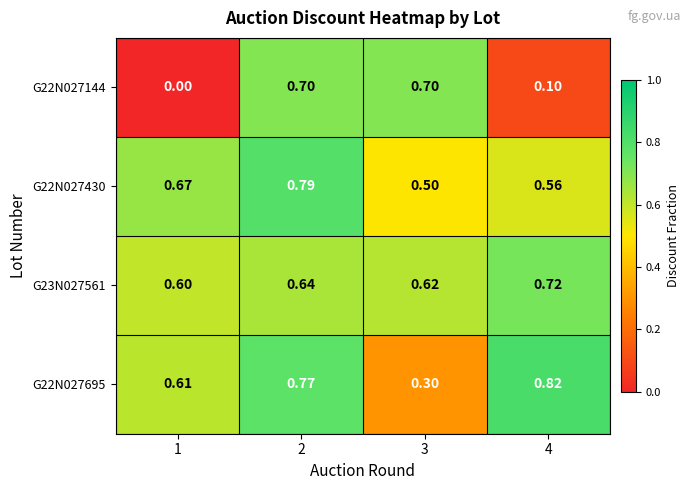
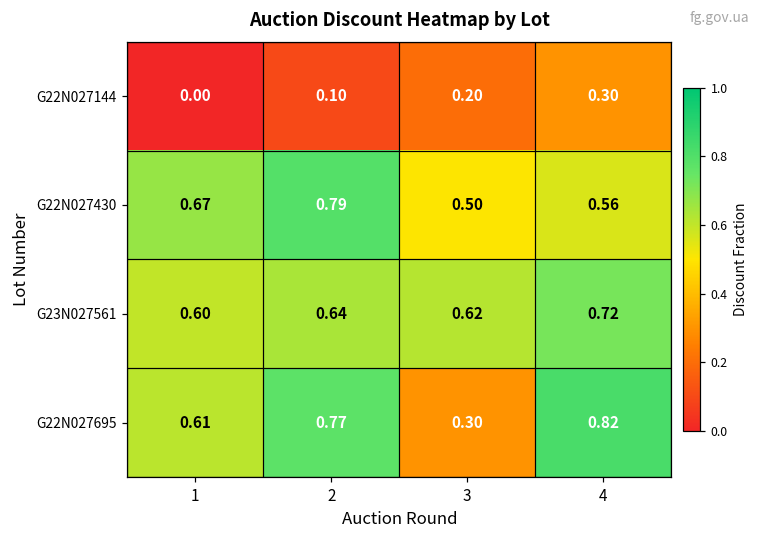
  {
    "G22N027144": {
      "1": 0.00,
-     "2": 0.70,
-     "3": 0.70,
-     "4": 0.10
+     "2": 0.10,
+     "3": 0.20,
+     "4": 0.30
    },
    "G22N027430": {
      "1": 0.67,
      "2": 0.79,
      "3": 0.50,
      "4": 0.56
    },
    "G23N027561": {
      "1": 0.60,
      "2": 0.64,
      "3": 0.62,
      "4": 0.72
    },
    "G22N027695": {
      "1": 0.61,
      "2": 0.77,
      "3": 0.30,
      "4": 0.82
    }
  }
